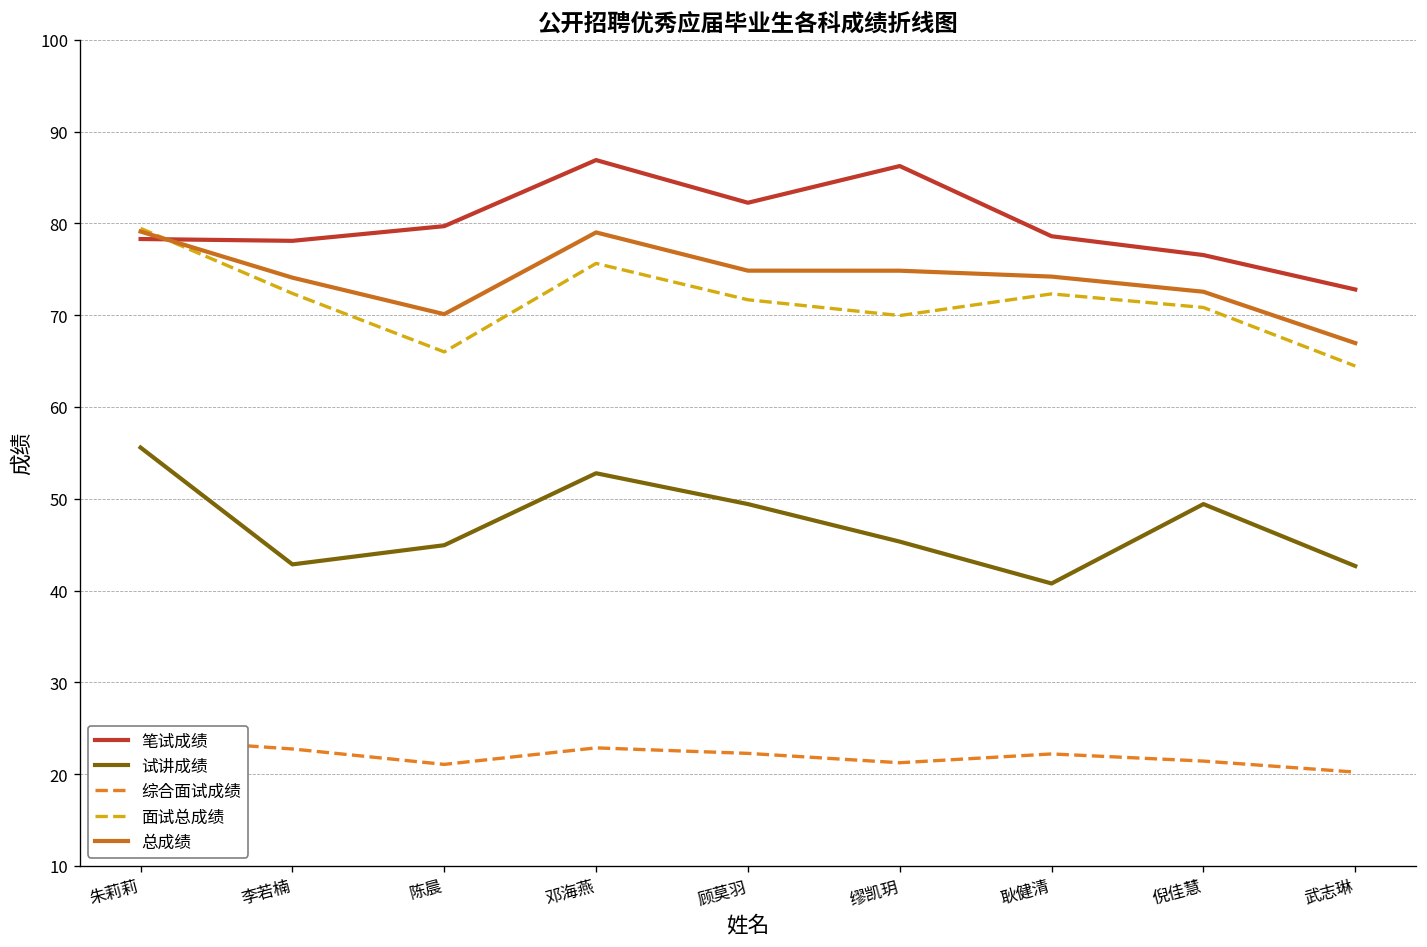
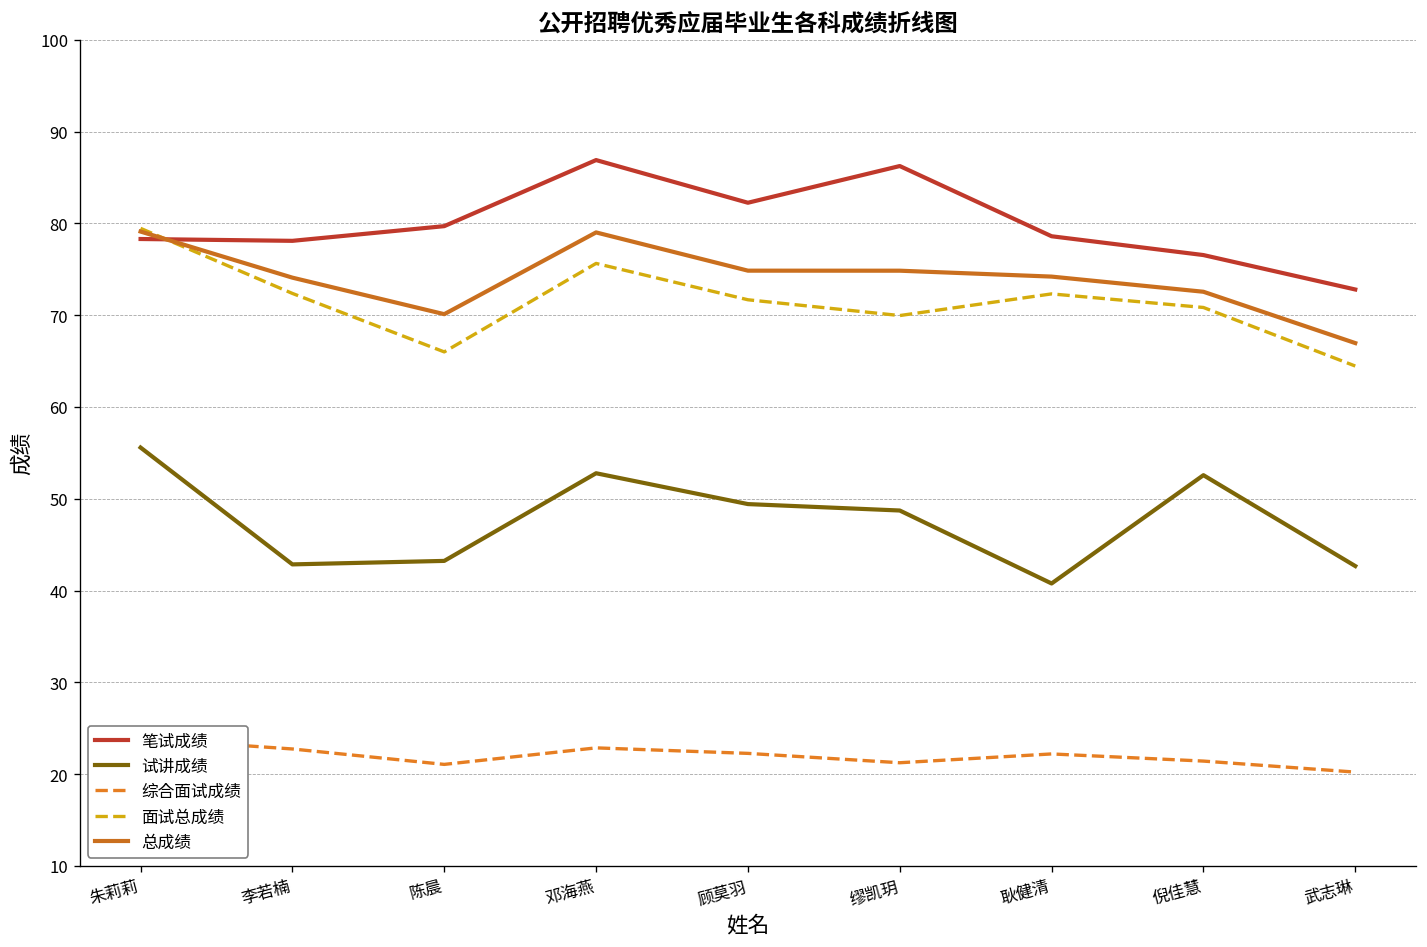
  {
    "试讲成绩": {
      "朱莉莉": 56,
      "李若楠": 43,
-     "陈晨": 45,
+     "陈晨": 43,
      "邓海燕": 53,
      "顾莫羽": 49,
-     "缪凯玥": 45,
+     "缪凯玥": 49,
      "耿健清": 41,
-     "倪佳慧": 49,
+     "倪佳慧": 53,
      "武志琳": 43
    }
  }
